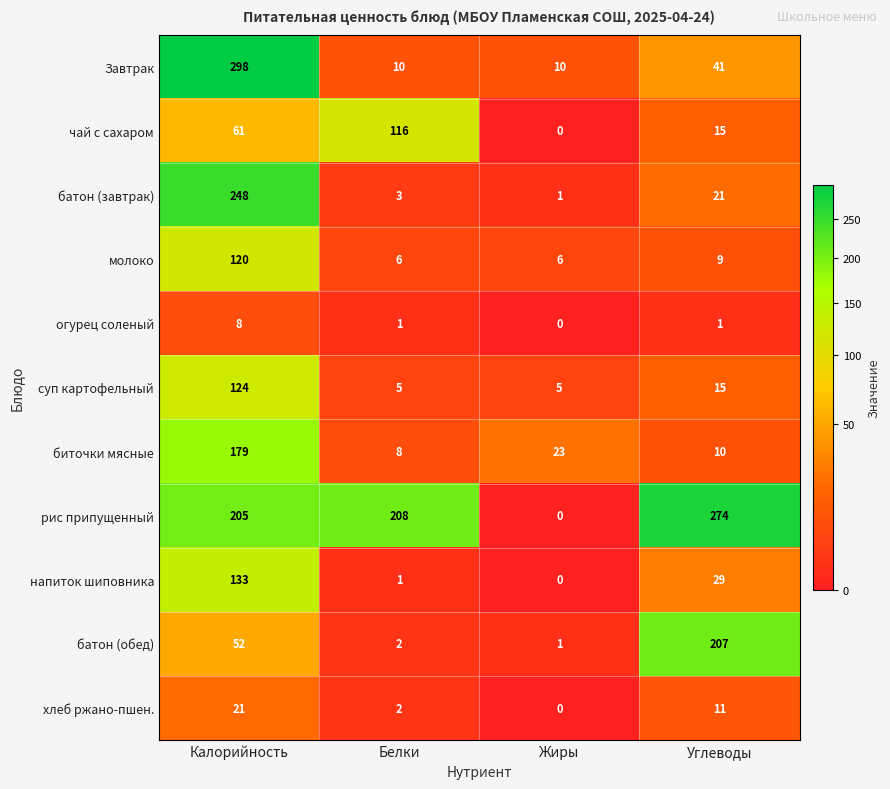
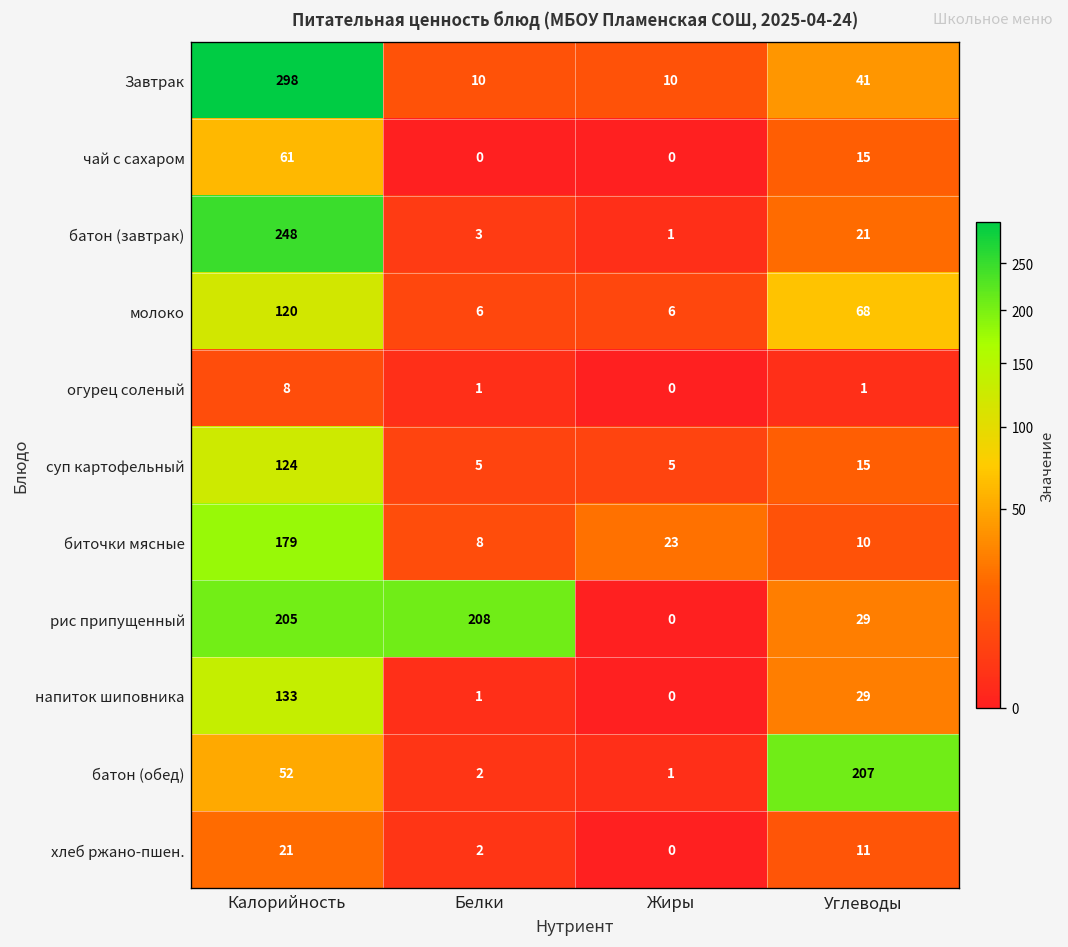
  {
    "Завтрак": {
      "Калорийность": 298,
      "Белки": 10,
      "Жиры": 10,
      "Углеводы": 41
    },
    "чай с сахаром": {
      "Калорийность": 61,
-     "Белки": 116,
+     "Белки": 0,
      "Жиры": 0,
      "Углеводы": 15
    },
    "батон (завтрак)": {
      "Калорийность": 248,
      "Белки": 3,
      "Жиры": 1,
      "Углеводы": 21
    },
    "молоко": {
      "Калорийность": 120,
      "Белки": 6,
      "Жиры": 6,
-     "Углеводы": 9
+     "Углеводы": 68
    },
    "огурец соленый": {
      "Калорийность": 8,
      "Белки": 1,
      "Жиры": 0,
      "Углеводы": 1
    },
    "суп картофельный": {
      "Калорийность": 124,
      "Белки": 5,
      "Жиры": 5,
      "Углеводы": 15
    },
    "биточки мясные": {
      "Калорийность": 179,
      "Белки": 8,
      "Жиры": 23,
      "Углеводы": 10
    },
    "рис припущенный": {
      "Калорийность": 205,
      "Белки": 208,
      "Жиры": 0,
-     "Углеводы": 274
+     "Углеводы": 29
    },
    "напиток шиповника": {
      "Калорийность": 133,
      "Белки": 1,
      "Жиры": 0,
      "Углеводы": 29
    },
    "батон (обед)": {
      "Калорийность": 52,
      "Белки": 2,
      "Жиры": 1,
      "Углеводы": 207
    },
    "хлеб ржано-пшен.": {
      "Калорийность": 21,
      "Белки": 2,
      "Жиры": 0,
      "Углеводы": 11
    }
  }
